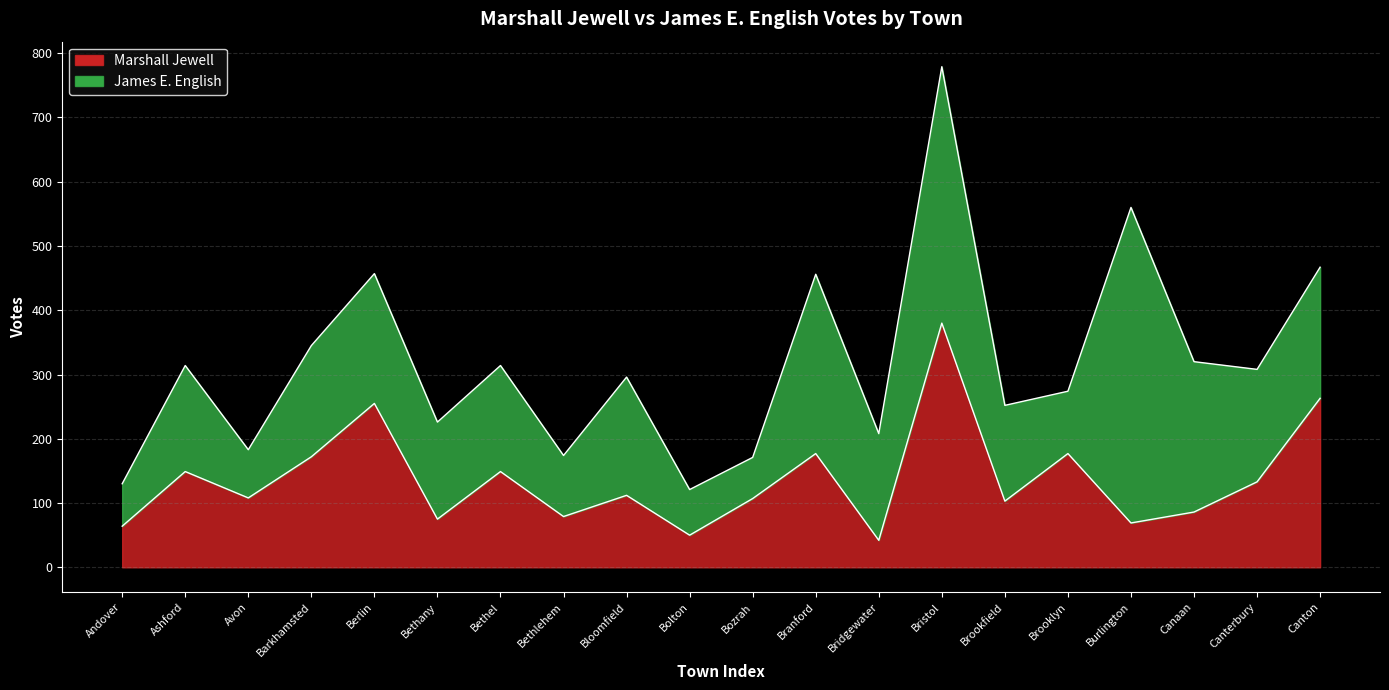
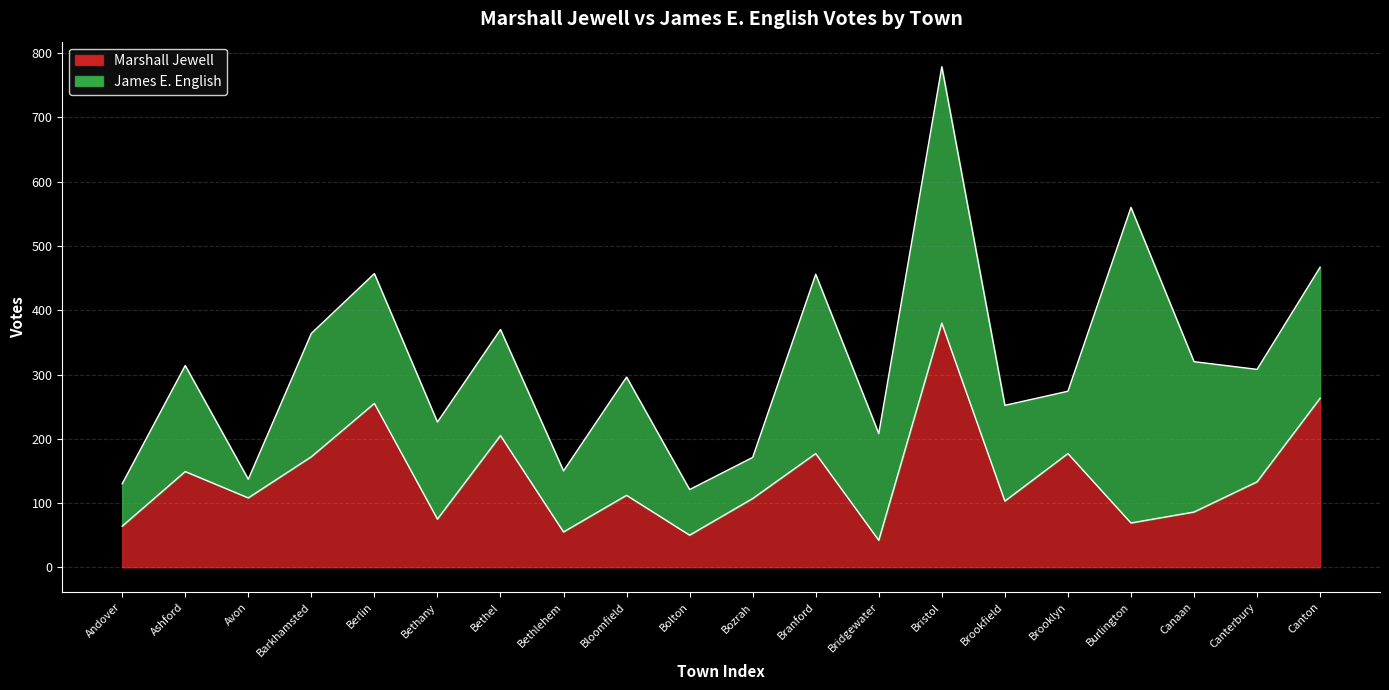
  {
    "Marshall Jewell": {
      "Andover": 60,
      "Ashford": 150,
      "Avon": 110,
      "Barkhamsted": 170,
      "Berlin": 260,
      "Bethany": 80,
-     "Bethel": 150,
-     "Bethlehem": 80,
+     "Bethel": 210,
+     "Bethlehem": 60,
      "Bloomfield": 110,
      "Bolton": 50,
      "Bozrah": 110,
      "Branford": 180,
      "Bridgewater": 40,
      "Bristol": 380,
      "Brookfield": 100,
      "Brooklyn": 180,
      "Burlington": 70,
      "Canaan": 90,
      "Canterbury": 130,
      "Canton": 260
    },
    "James E. English": {
      "Andover": 70,
      "Ashford": 170,
-     "Avon": 80,
-     "Barkhamsted": 170,
+     "Avon": 30,
+     "Barkhamsted": 190,
      "Berlin": 200,
      "Bethany": 150,
      "Bethel": 170,
      "Bethlehem": 100,
      "Bloomfield": 180,
      "Bolton": 70,
      "Bozrah": 60,
      "Branford": 280,
      "Bridgewater": 170,
      "Bristol": 400,
      "Brookfield": 150,
      "Brooklyn": 100,
      "Burlington": 490,
      "Canaan": 230,
      "Canterbury": 180,
      "Canton": 200
    }
  }
